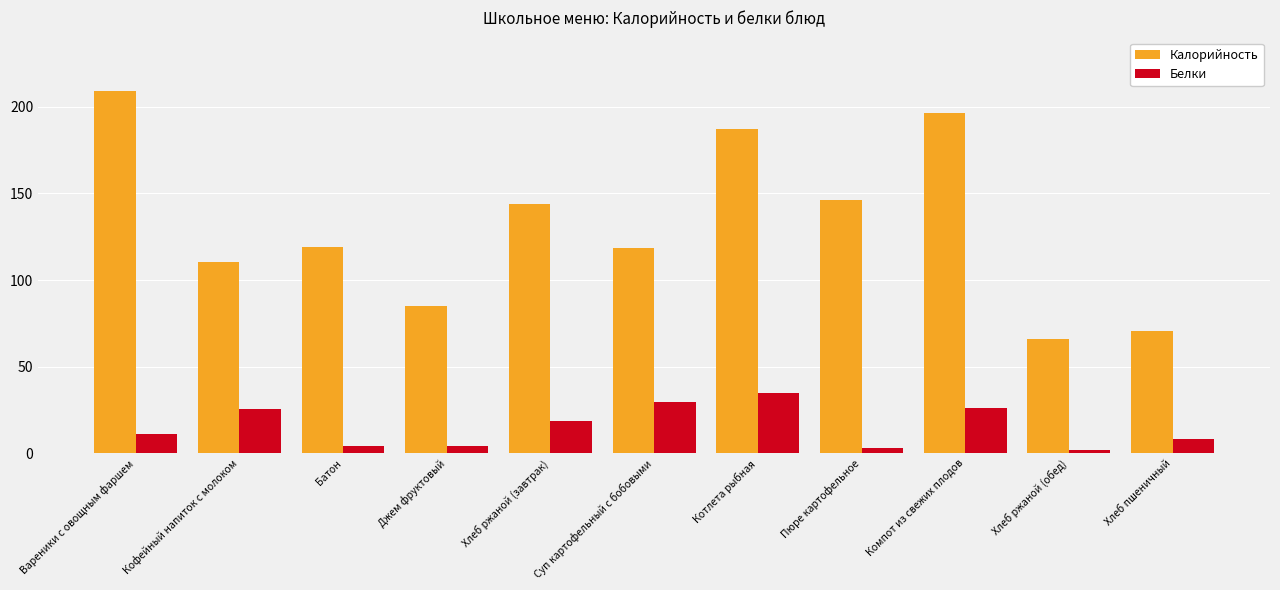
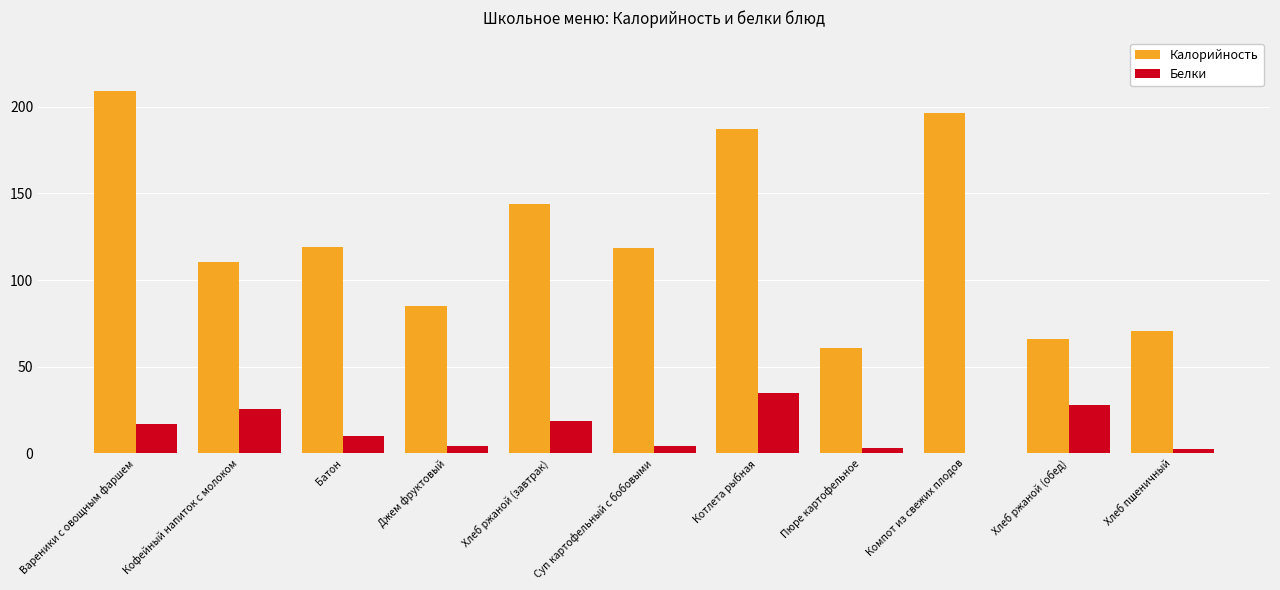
  {
    "Калорийность": {
      "Вареники с овощным фаршем": 209,
      "Кофейный напиток с молоком": 110,
      "Батон": 119,
      "Джем фруктовый": 85,
      "Хлеб ржаной (завтрак)": 144,
      "Суп картофельный с бобовыми": 119,
      "Котлета рыбная": 187,
-     "Пюре картофельное": 146,
+     "Пюре картофельное": 61,
      "Компот из свежих плодов": 197,
      "Хлеб ржаной (обед)": 66,
      "Хлеб пшеничный": 71
    },
    "Белки": {
-     "Вареники с овощным фаршем": 11,
+     "Вареники с овощным фаршем": 17,
      "Кофейный напиток с молоком": 25,
-     "Батон": 4,
+     "Батон": 10,
      "Джем фруктовый": 4,
      "Хлеб ржаной (завтрак)": 18,
-     "Суп картофельный с бобовыми": 29,
+     "Суп картофельный с бобовыми": 4,
      "Котлета рыбная": 35,
      "Пюре картофельное": 3,
-     "Компот из свежих плодов": 26,
-     "Хлеб ржаной (обед)": 2,
-     "Хлеб пшеничный": 8
+     "Компот из свежих плодов": 0,
+     "Хлеб ржаной (обед)": 28,
+     "Хлеб пшеничный": 2
    }
  }
